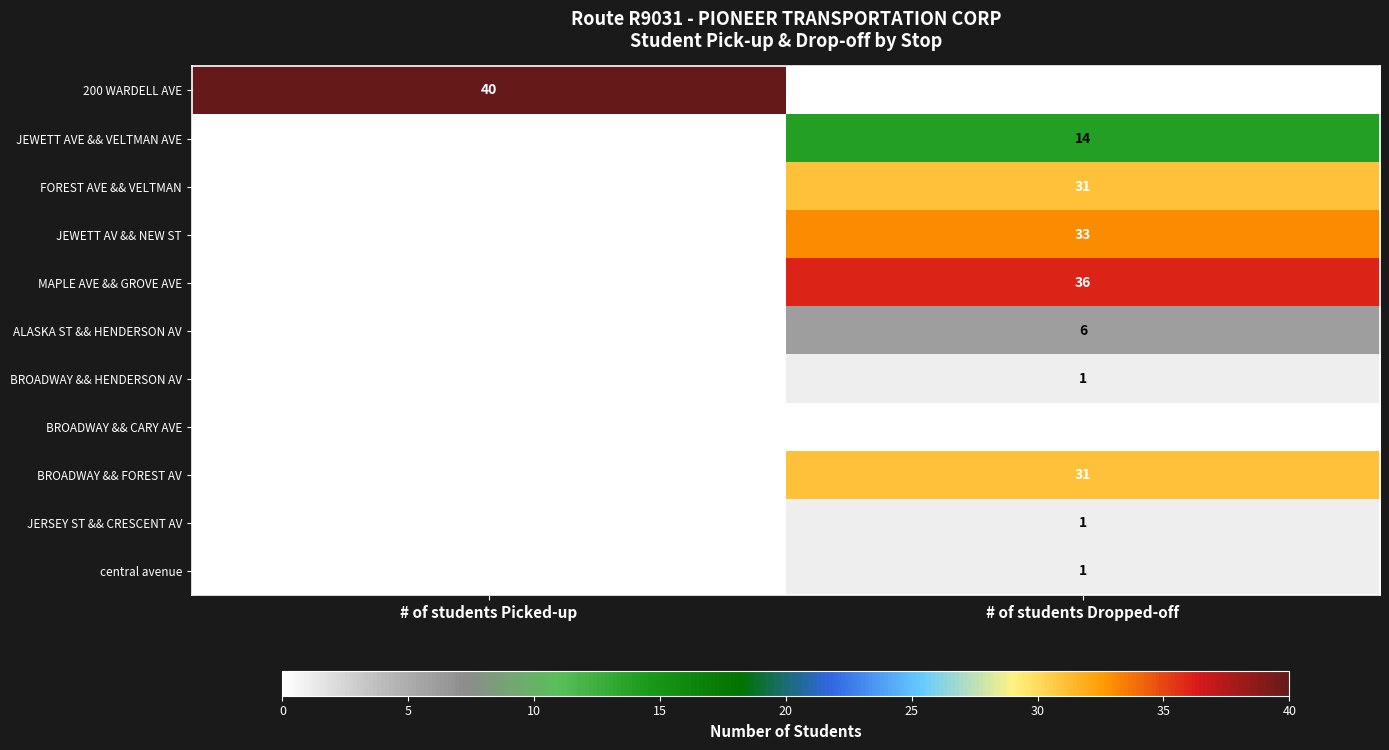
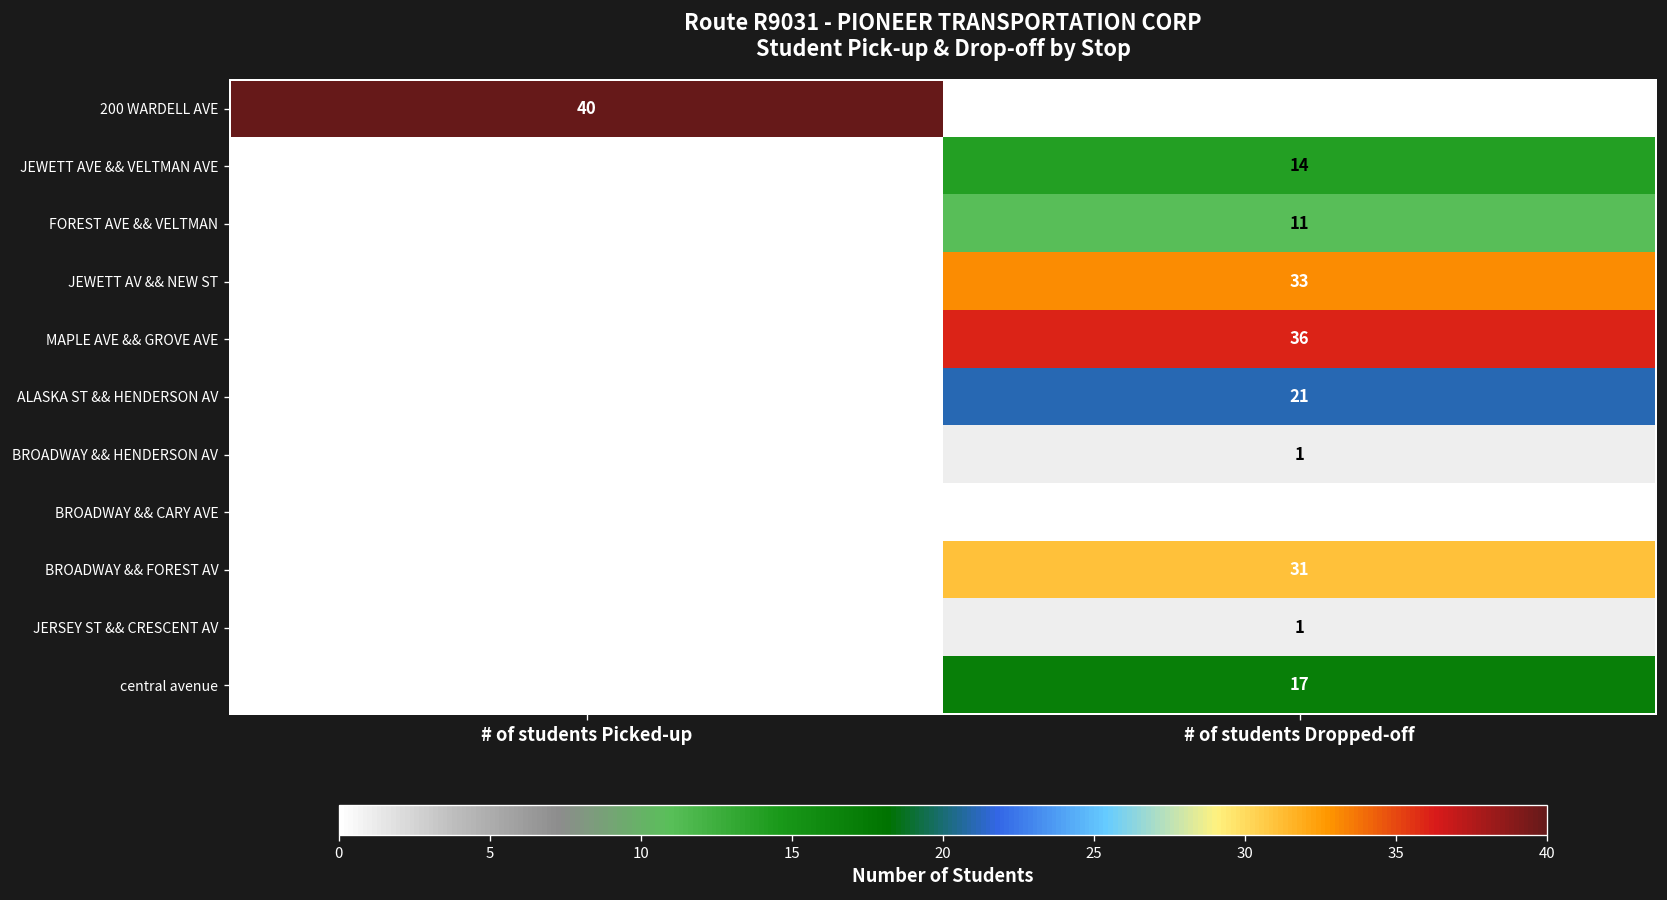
  {
    "200 WARDELL AVE": {
      "# of students Picked-up": 40
    },
    "JEWETT AVE && VELTMAN AVE": {
      "# of students Dropped-off": 14
    },
    "FOREST AVE && VELTMAN": {
-     "# of students Dropped-off": 31
+     "# of students Dropped-off": 11
    },
    "JEWETT AV && NEW ST": {
      "# of students Dropped-off": 33
    },
    "MAPLE AVE && GROVE AVE": {
      "# of students Dropped-off": 36
    },
    "ALASKA ST && HENDERSON AV": {
-     "# of students Dropped-off": 6
+     "# of students Dropped-off": 21
    },
    "BROADWAY && HENDERSON AV": {
      "# of students Dropped-off": 1
    },
    "BROADWAY && FOREST AV": {
      "# of students Dropped-off": 31
    },
    "JERSEY ST && CRESCENT AV": {
      "# of students Dropped-off": 1
    },
    "central avenue": {
-     "# of students Dropped-off": 1
+     "# of students Dropped-off": 17
    }
  }
